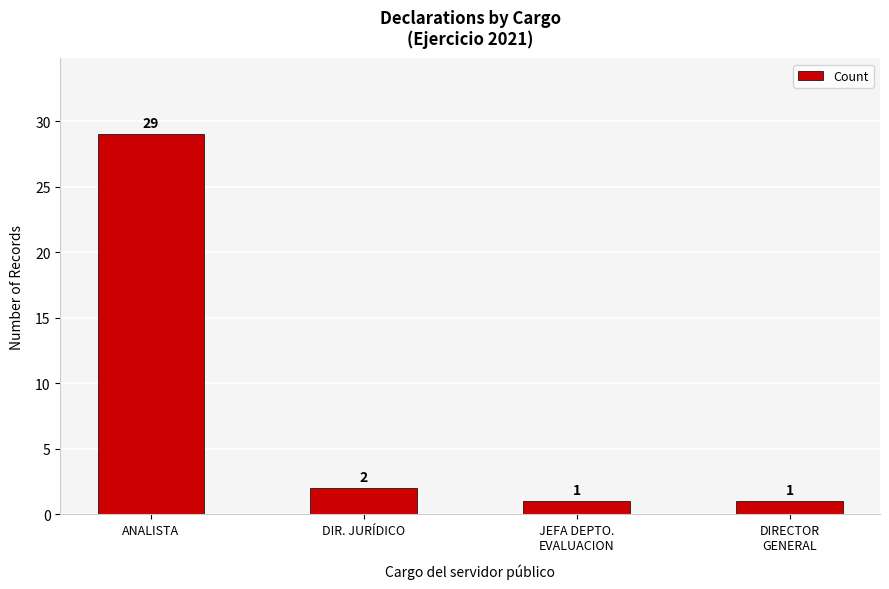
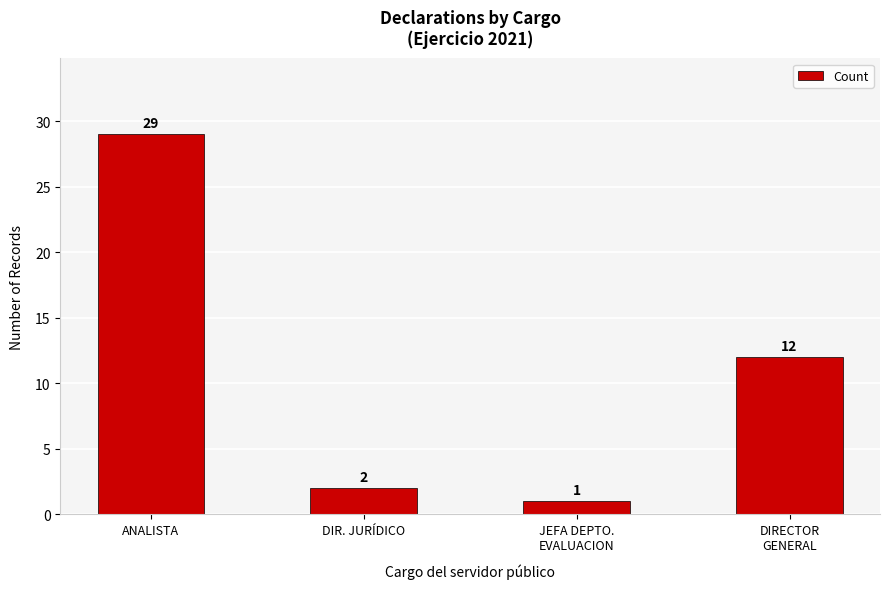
  {
    "ANALISTA": 29,
    "DIR. JURÍDICO": 2,
    "JEFA DEPTO. EVALUACION": 1,
-   "DIRECTOR GENERAL": 1
+   "DIRECTOR GENERAL": 12
  }
